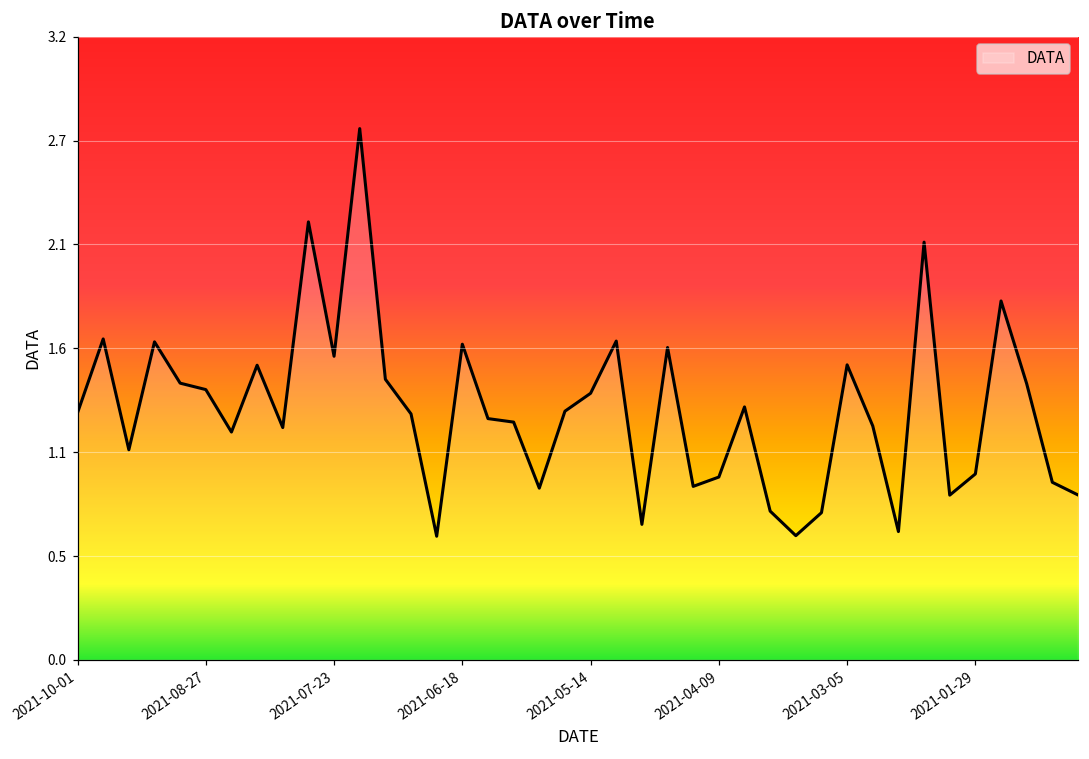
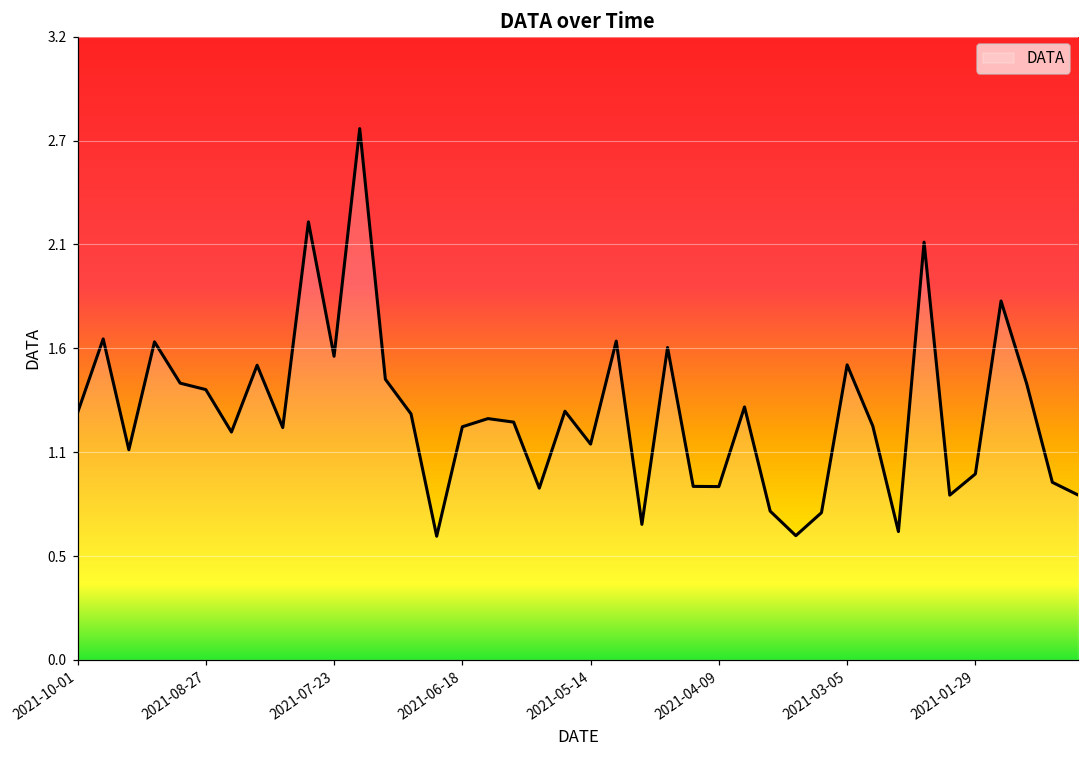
  {
    "2021-10-01": 1.27,
    "2021-08-27": 1.39,
    "2021-07-23": 1.56,
-   "2021-06-18": 1.62,
-   "2021-05-14": 1.37,
-   "2021-04-09": 0.94,
+   "2021-06-18": 1.20,
+   "2021-05-14": 1.11,
+   "2021-04-09": 0.89,
    "2021-03-05": 1.52,
    "2021-01-29": 0.96
  }
